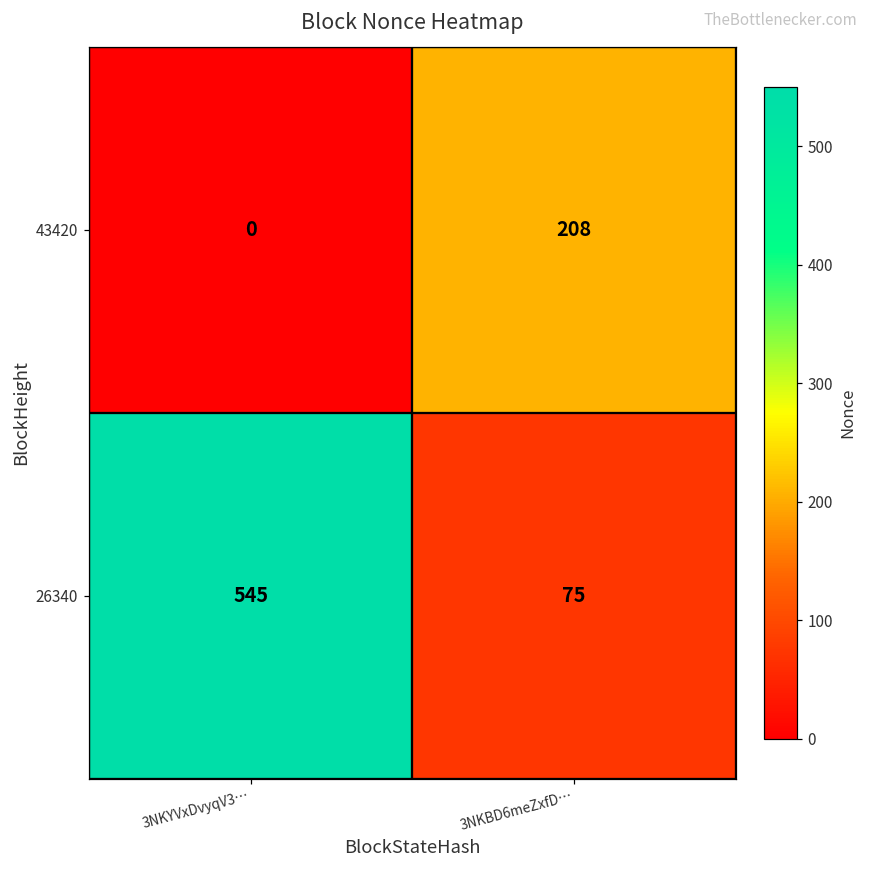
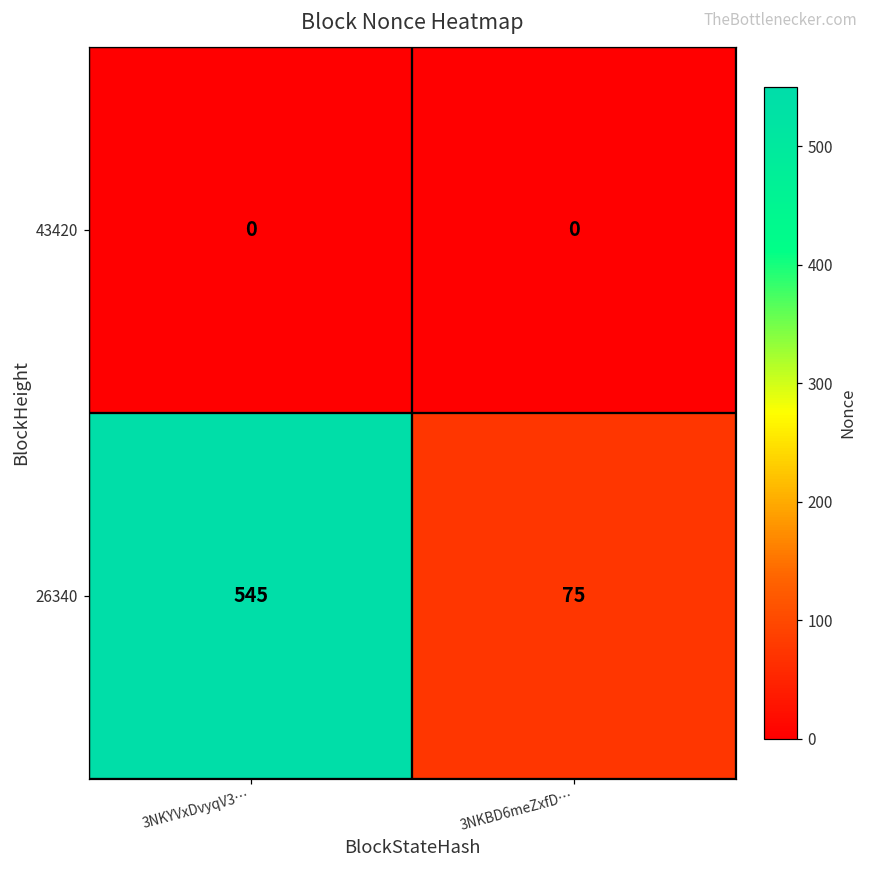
  {
    "43420": {
      "3NKYVxDvyqV3…": 0,
-     "3NKBD6meZxfD…": 208
+     "3NKBD6meZxfD…": 0
    },
    "26340": {
      "3NKYVxDvyqV3…": 545,
      "3NKBD6meZxfD…": 75
    }
  }
